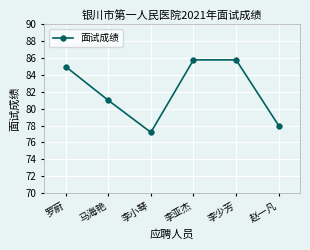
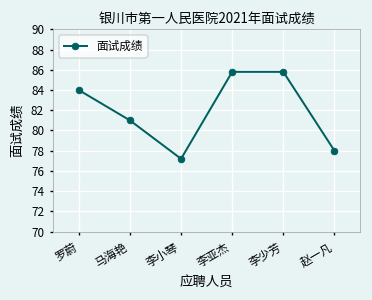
  {
-   "罗蔚": 85,
+   "罗蔚": 84,
    "马海艳": 81,
    "李小琴": 77,
    "李亚杰": 86,
    "李少芳": 86,
    "赵一凡": 78
  }
